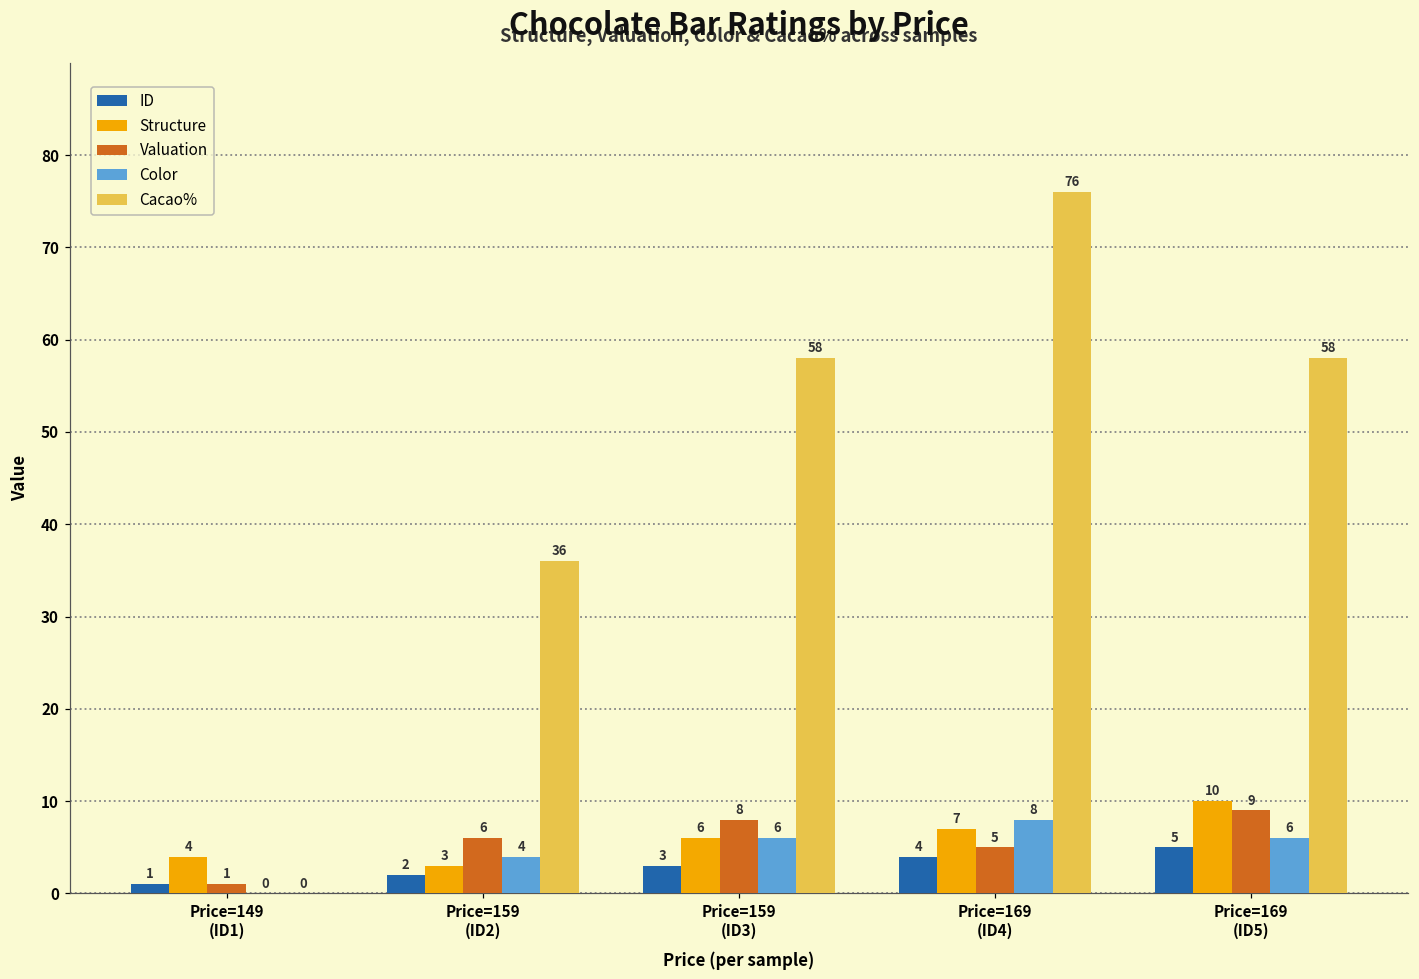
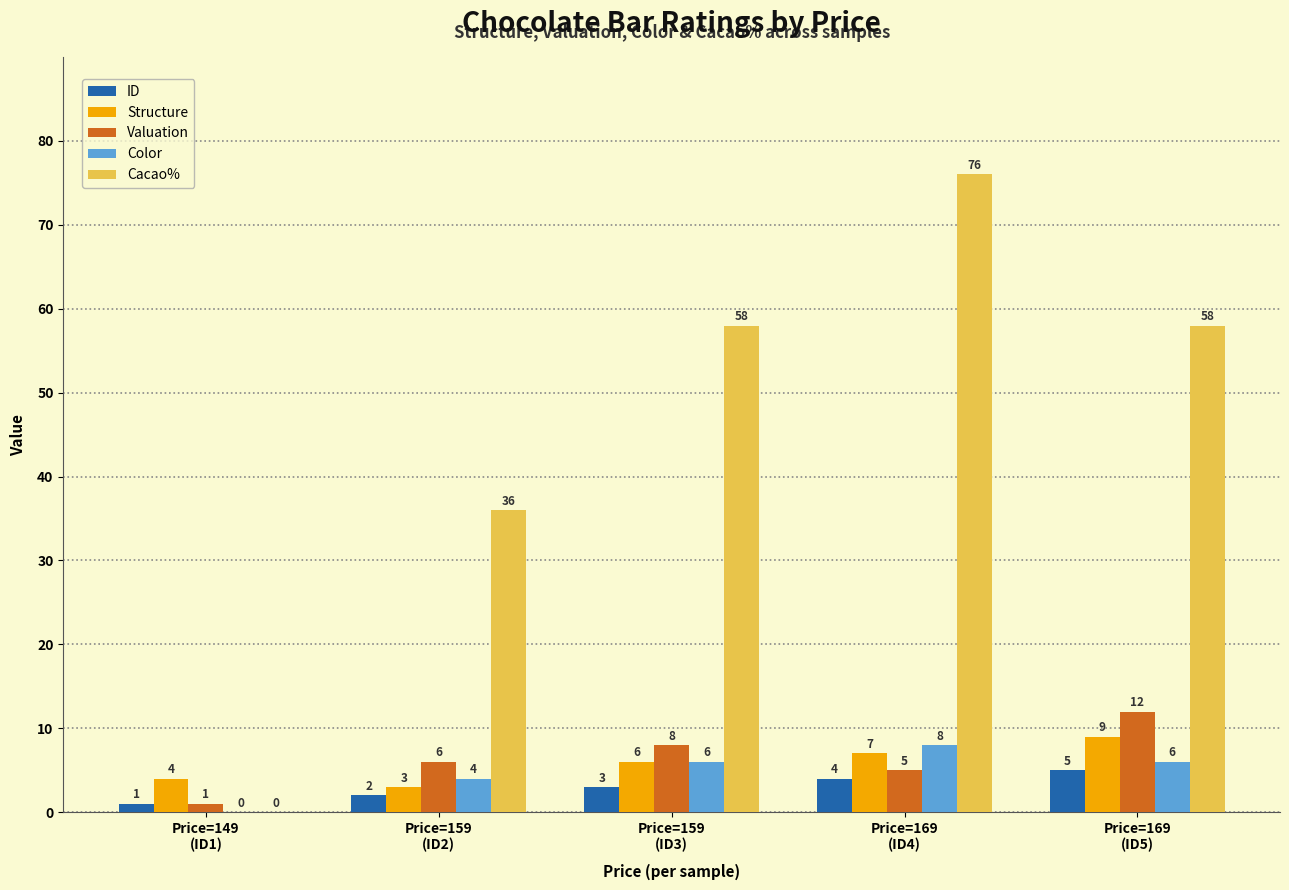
  {
    "ID": {
      "Price=149 (ID1)": 1,
      "Price=159 (ID2)": 2,
      "Price=159 (ID3)": 3,
      "Price=169 (ID4)": 4,
      "Price=169 (ID5)": 5
    },
    "Structure": {
      "Price=149 (ID1)": 4,
      "Price=159 (ID2)": 3,
      "Price=159 (ID3)": 6,
      "Price=169 (ID4)": 7,
-     "Price=169 (ID5)": 10
+     "Price=169 (ID5)": 9
    },
    "Valuation": {
      "Price=149 (ID1)": 1,
      "Price=159 (ID2)": 6,
      "Price=159 (ID3)": 8,
      "Price=169 (ID4)": 5,
-     "Price=169 (ID5)": 9
+     "Price=169 (ID5)": 12
    },
    "Color": {
      "Price=149 (ID1)": 0,
      "Price=159 (ID2)": 4,
      "Price=159 (ID3)": 6,
      "Price=169 (ID4)": 8,
      "Price=169 (ID5)": 6
    },
    "Cacao%": {
      "Price=149 (ID1)": 0,
      "Price=159 (ID2)": 36,
      "Price=159 (ID3)": 58,
      "Price=169 (ID4)": 76,
      "Price=169 (ID5)": 58
    }
  }
